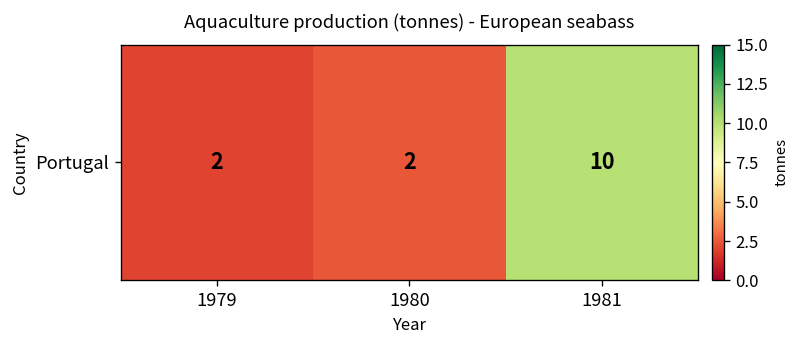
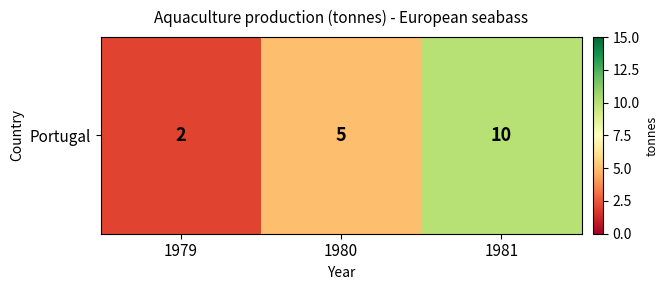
  {
    "Portugal": {
      "1979": 2,
-     "1980": 2,
+     "1980": 5,
      "1981": 10
    }
  }
